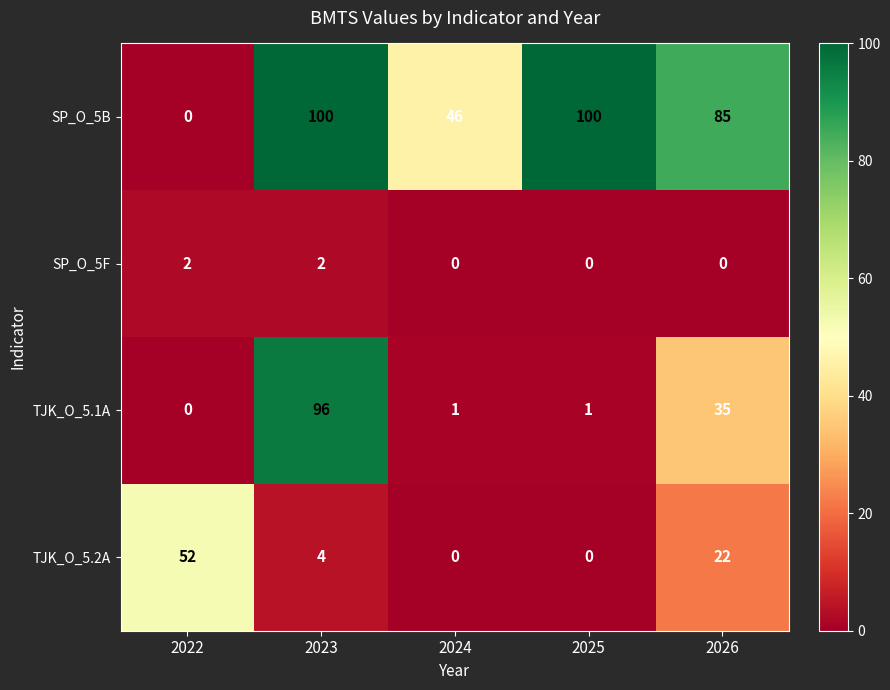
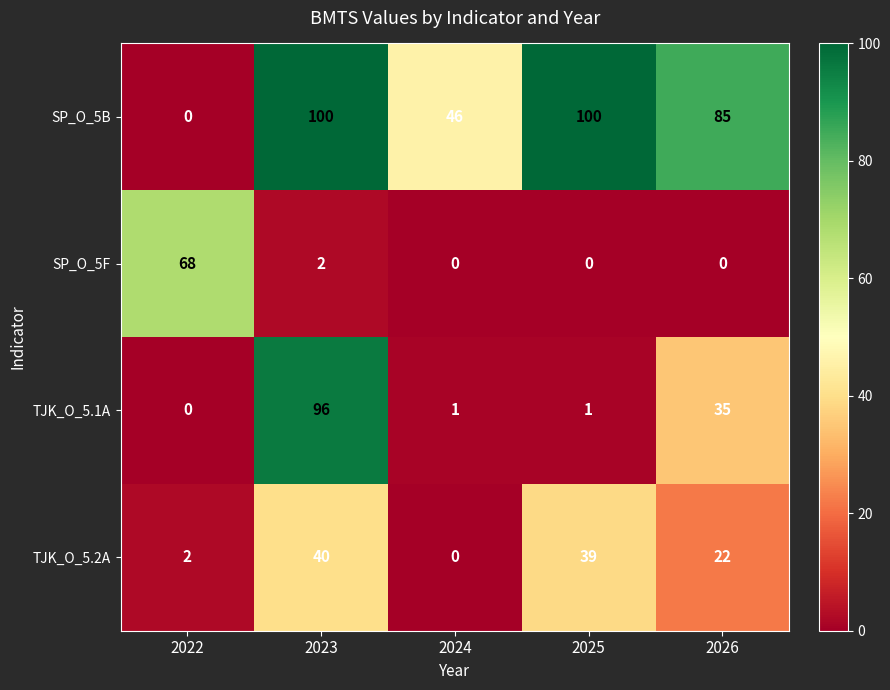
  {
    "SP_O_5B": {
      "2022": 0,
      "2023": 100,
      "2024": 46,
      "2025": 100,
      "2026": 85
    },
    "SP_O_5F": {
-     "2022": 2,
+     "2022": 68,
      "2023": 2,
      "2024": 0,
      "2025": 0,
      "2026": 0
    },
    "TJK_O_5.1A": {
      "2022": 0,
      "2023": 96,
      "2024": 1,
      "2025": 1,
      "2026": 35
    },
    "TJK_O_5.2A": {
-     "2022": 52,
-     "2023": 4,
+     "2022": 2,
+     "2023": 40,
      "2024": 0,
-     "2025": 0,
+     "2025": 39,
      "2026": 22
    }
  }
